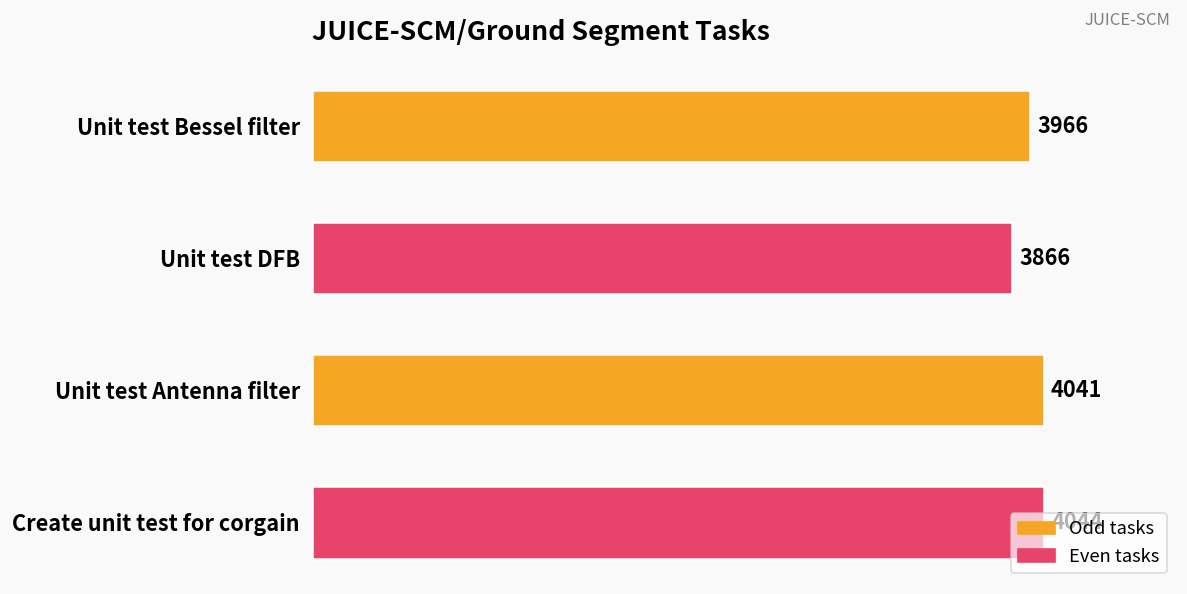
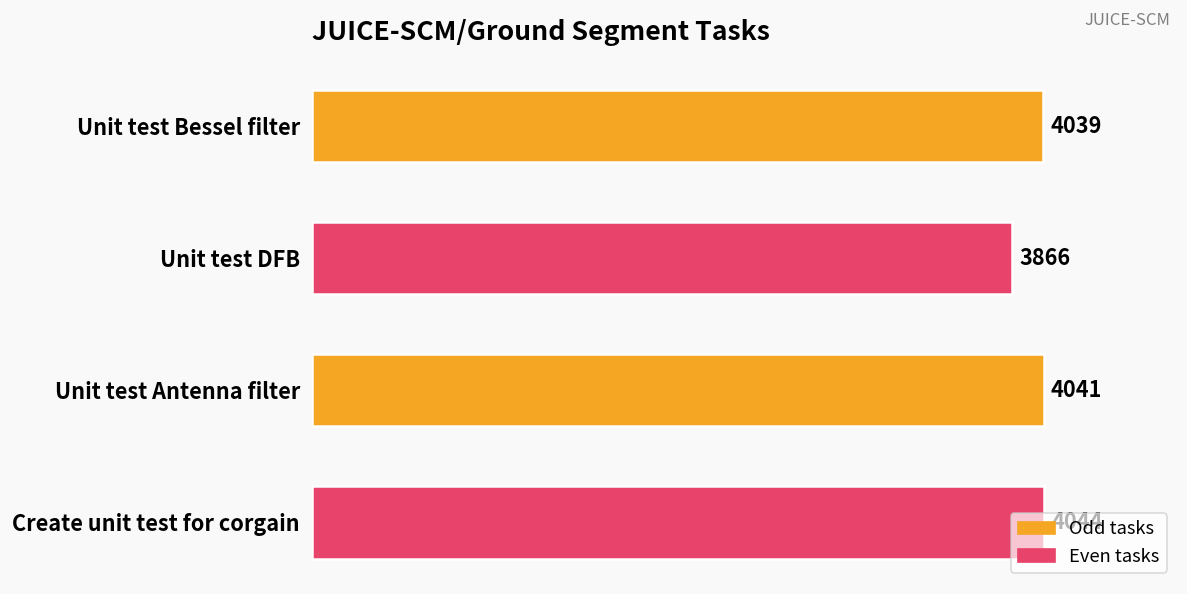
  {
-   "Unit test Bessel filter": 3966,
+   "Unit test Bessel filter": 4039,
    "Unit test DFB": 3866,
    "Unit test Antenna filter": 4041
  }
